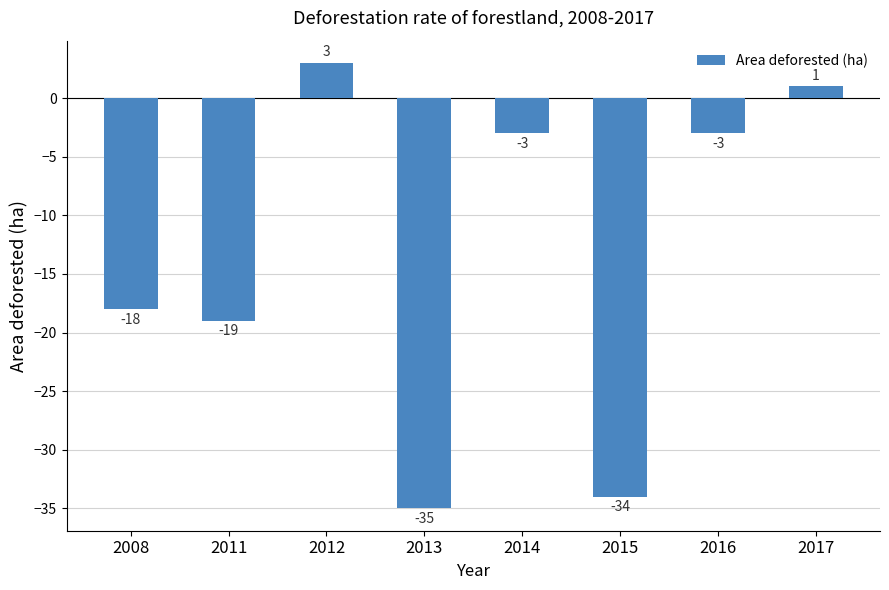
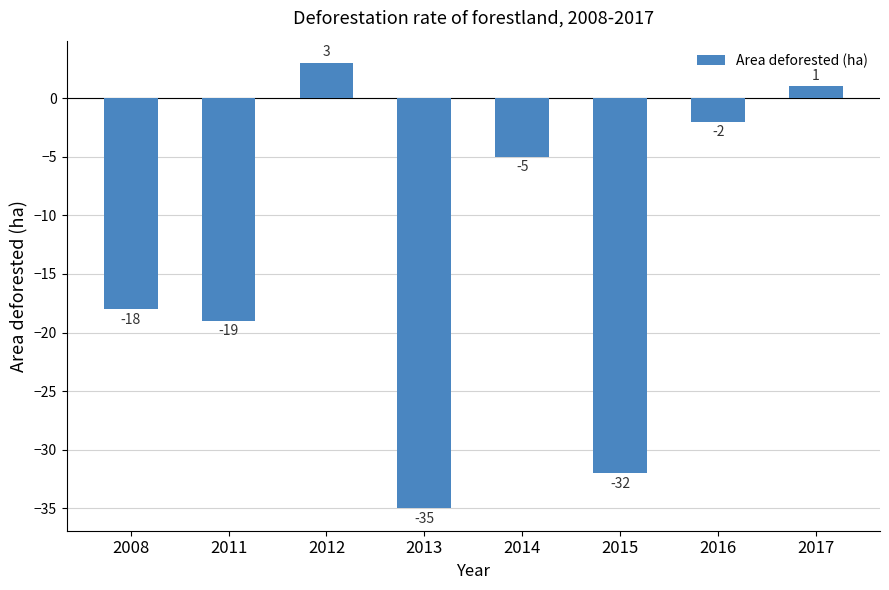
  {
    "2008": -18,
    "2011": -19,
    "2012": 3,
    "2013": -35,
-   "2014": -3,
-   "2015": -34,
-   "2016": -3,
+   "2014": -5,
+   "2015": -32,
+   "2016": -2,
    "2017": 1
  }
